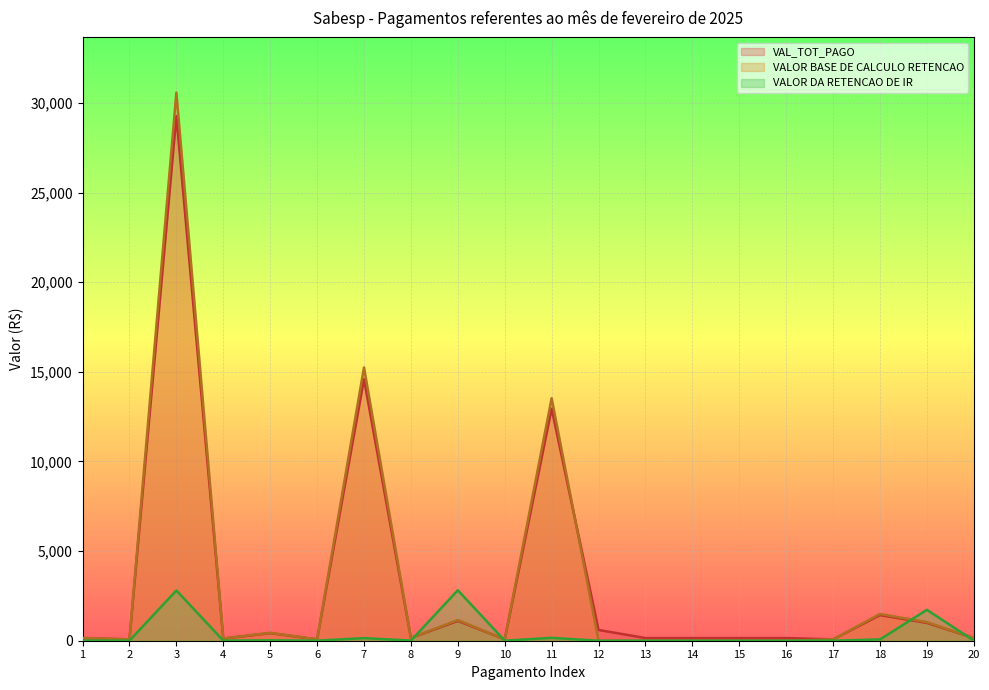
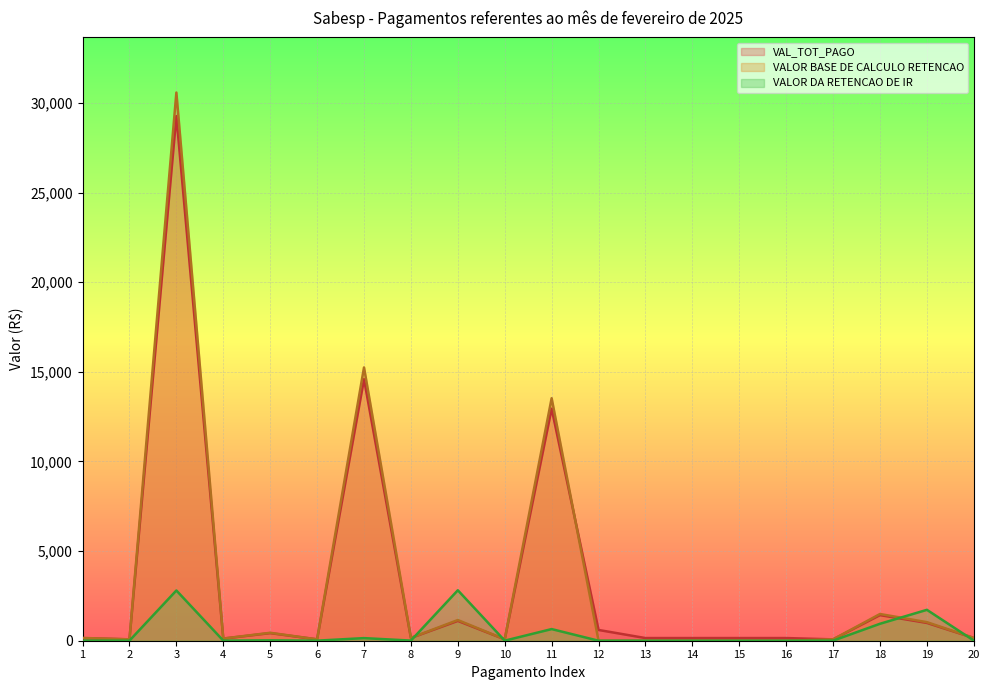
  {
    "VALOR DA RETENCAO DE IR": {
      "3": "2,800",
      "5": "0",
      "7": "100",
      "8": "0",
      "9": "2,800",
-     "11": "200",
-     "18": "100",
+     "11": "600",
+     "18": "900",
      "19": "1,700",
      "20": "0"
    }
  }
